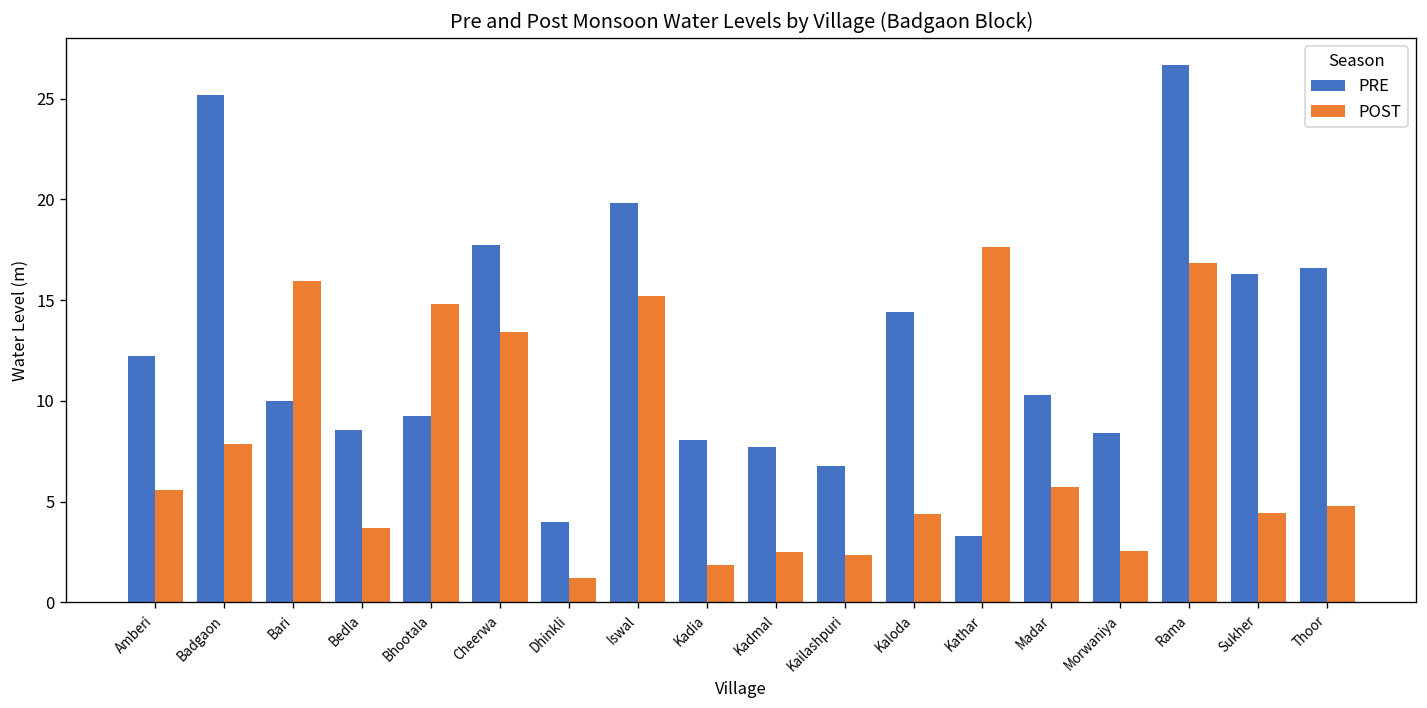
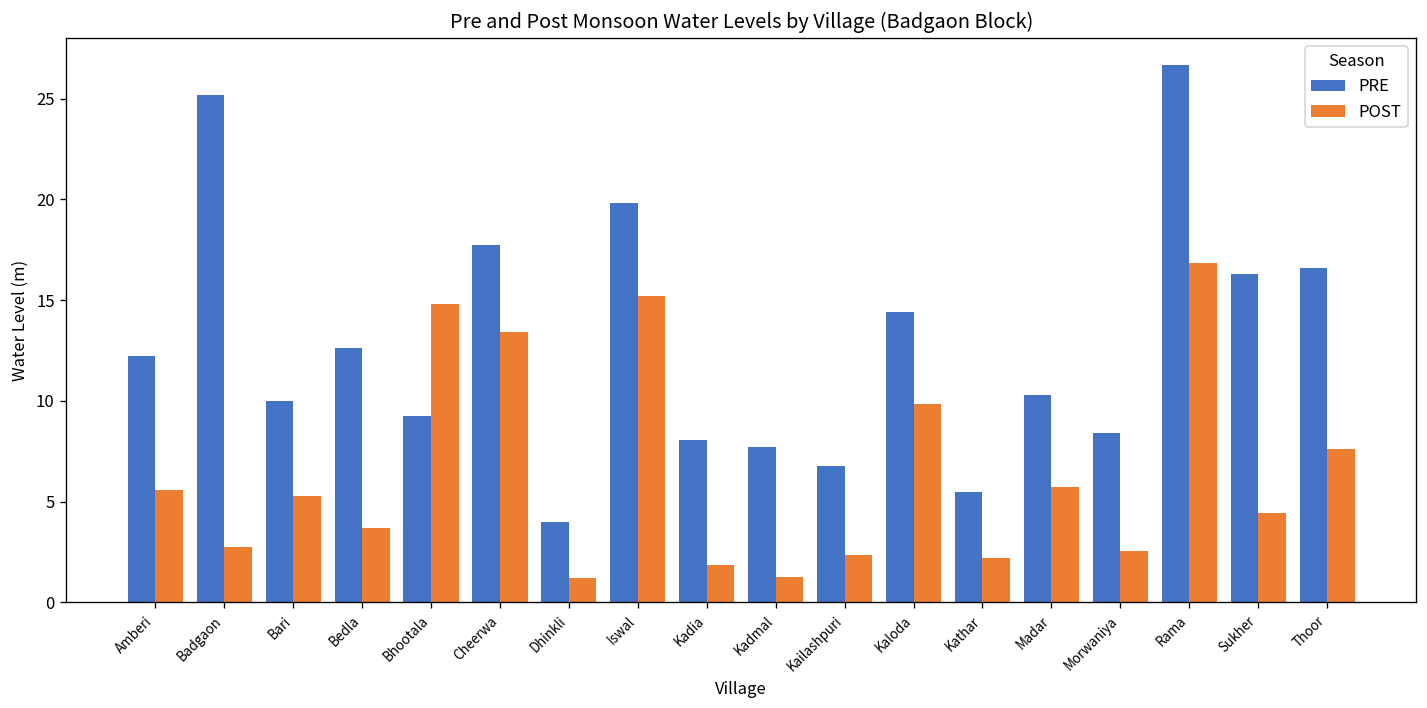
  {
    "PRE": {
      "Amberi": 12.2,
      "Badgaon": 25.2,
      "Bari": 10.0,
-     "Bedla": 8.6,
+     "Bedla": 12.6,
      "Bhootala": 9.2,
      "Cheerwa": 17.7,
      "Dhinkli": 4.0,
      "Iswal": 19.8,
      "Kadia": 8.1,
      "Kadmal": 7.7,
      "Kailashpuri": 6.8,
      "Kaloda": 14.4,
-     "Kathar": 3.3,
+     "Kathar": 5.5,
      "Madar": 10.3,
      "Morwaniya": 8.4,
      "Rama": 26.7,
      "Sukher": 16.3,
      "Thoor": 16.6
    },
    "POST": {
      "Amberi": 5.6,
-     "Badgaon": 7.9,
-     "Bari": 15.9,
+     "Badgaon": 2.7,
+     "Bari": 5.3,
      "Bedla": 3.7,
      "Bhootala": 14.8,
      "Cheerwa": 13.4,
      "Dhinkli": 1.2,
      "Iswal": 15.2,
      "Kadia": 1.9,
-     "Kadmal": 2.5,
+     "Kadmal": 1.3,
      "Kailashpuri": 2.3,
-     "Kaloda": 4.4,
-     "Kathar": 17.7,
+     "Kaloda": 9.8,
+     "Kathar": 2.2,
      "Madar": 5.7,
      "Morwaniya": 2.5,
      "Rama": 16.8,
      "Sukher": 4.4,
-     "Thoor": 4.8
+     "Thoor": 7.6
    }
  }
